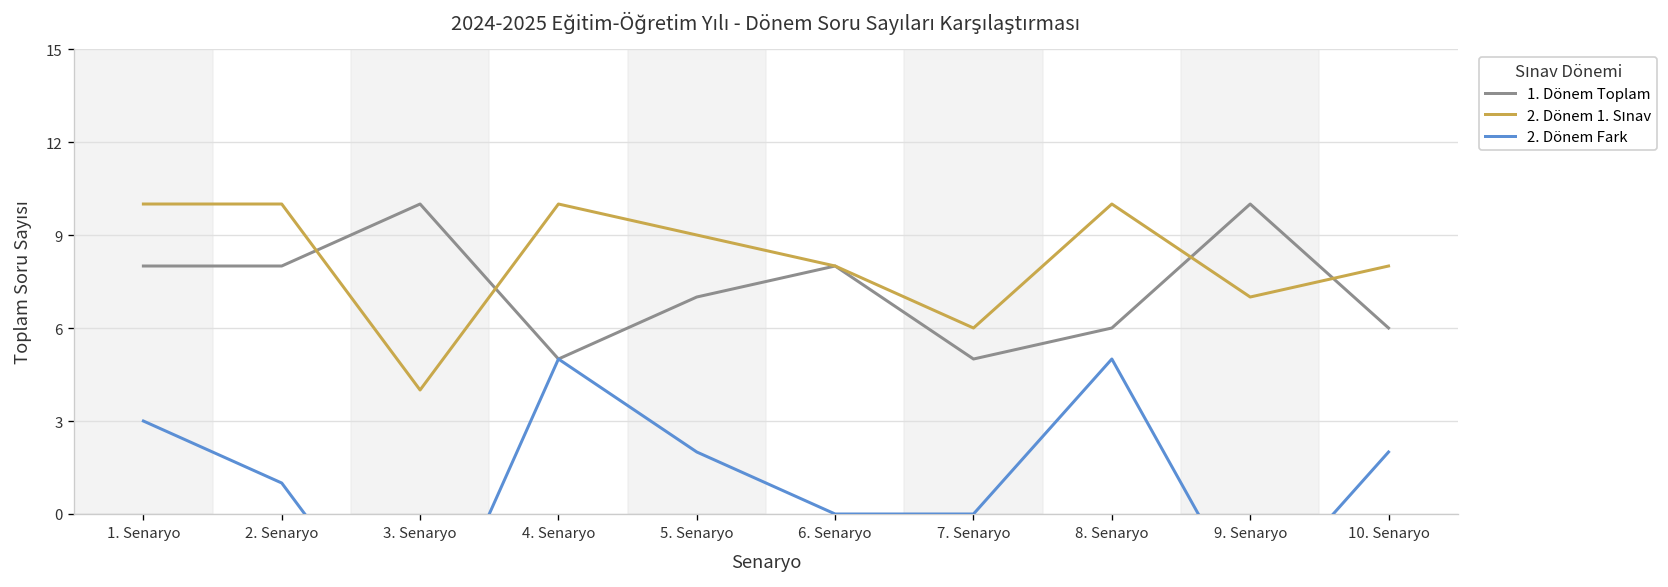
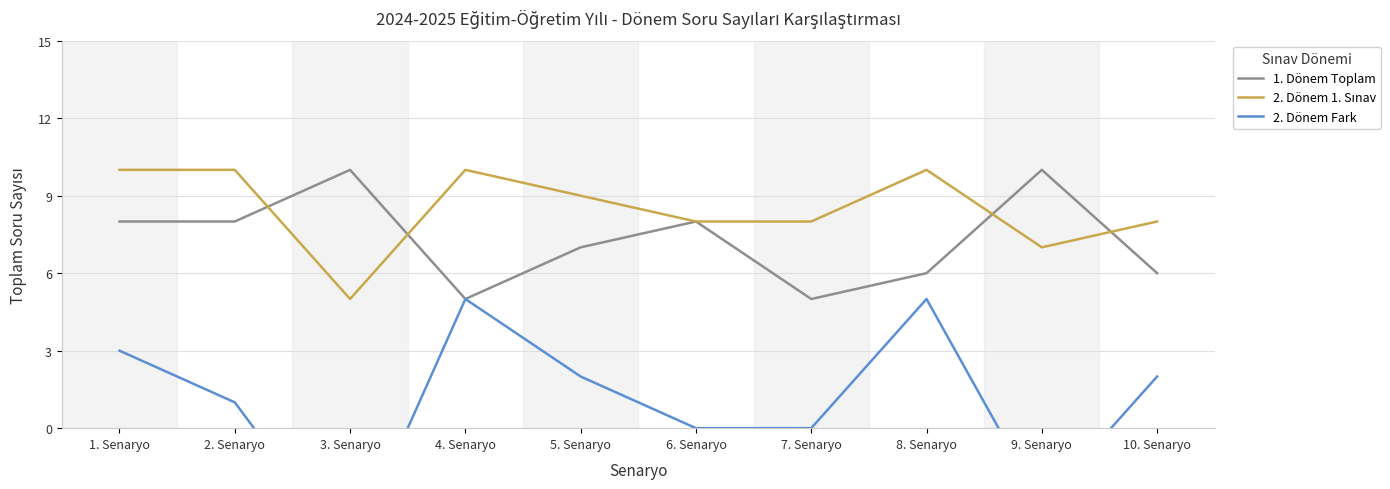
  {
    "1. Dönem Toplam": {
      "1. Senaryo": 8,
      "2. Senaryo": 8,
      "3. Senaryo": 10,
      "5. Senaryo": 7,
      "7. Senaryo": 5,
      "8. Senaryo": 6,
      "9. Senaryo": 10,
      "10. Senaryo": 6
    },
    "2. Dönem 1. Sınav": {
      "1. Senaryo": 10,
      "2. Senaryo": 10,
-     "3. Senaryo": 4,
+     "3. Senaryo": 5,
      "4. Senaryo": 10,
      "5. Senaryo": 9,
-     "7. Senaryo": 6,
+     "7. Senaryo": 8,
      "8. Senaryo": 10,
      "9. Senaryo": 7,
      "10. Senaryo": 8
    },
    "2. Dönem Fark": {
      "1. Senaryo": 3,
      "2. Senaryo": 1,
      "5. Senaryo": 2,
      "6. Senaryo": 0,
      "7. Senaryo": 0,
      "8. Senaryo": 5,
      "10. Senaryo": 2
    }
  }
